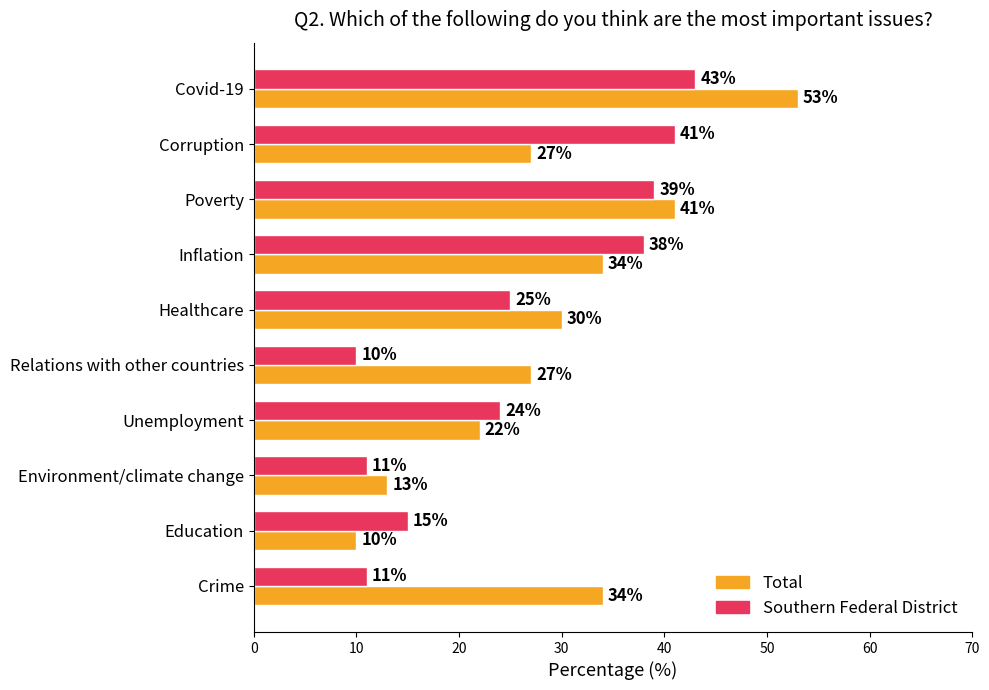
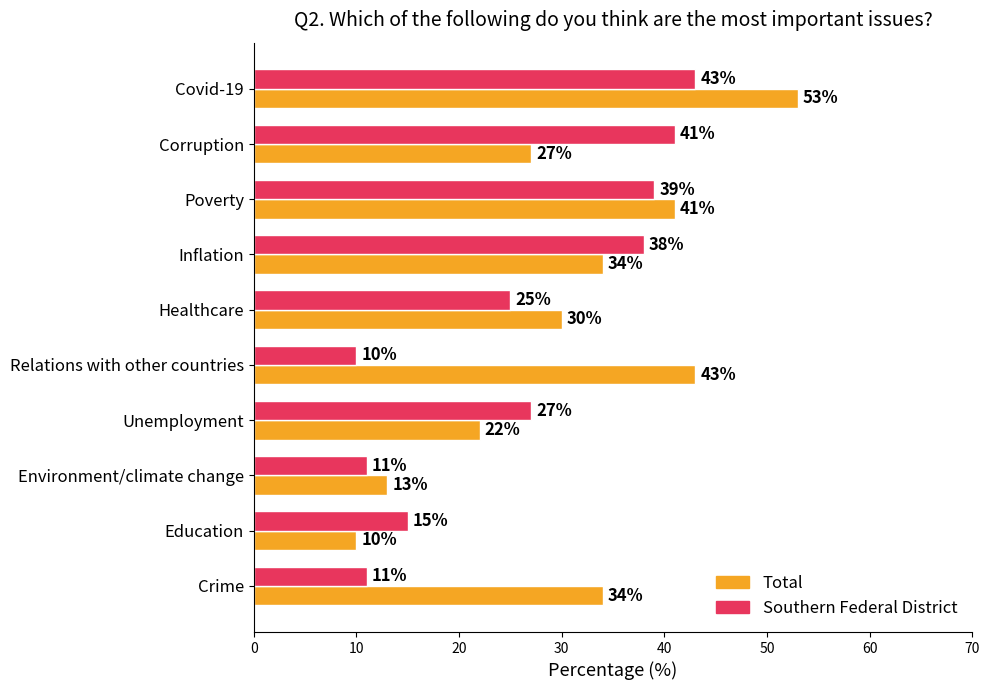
  {
    "Total": {
      "Covid-19": "53%",
      "Corruption": "27%",
      "Poverty": "41%",
      "Inflation": "34%",
      "Healthcare": "30%",
-     "Relations with other countries": "27%",
+     "Relations with other countries": "43%",
      "Unemployment": "22%",
      "Environment/climate change": "13%",
      "Education": "10%",
      "Crime": "34%"
    },
    "Southern Federal District": {
      "Covid-19": "43%",
      "Corruption": "41%",
      "Poverty": "39%",
      "Inflation": "38%",
      "Healthcare": "25%",
      "Relations with other countries": "10%",
-     "Unemployment": "24%",
+     "Unemployment": "27%",
      "Environment/climate change": "11%",
      "Education": "15%",
      "Crime": "11%"
    }
  }
